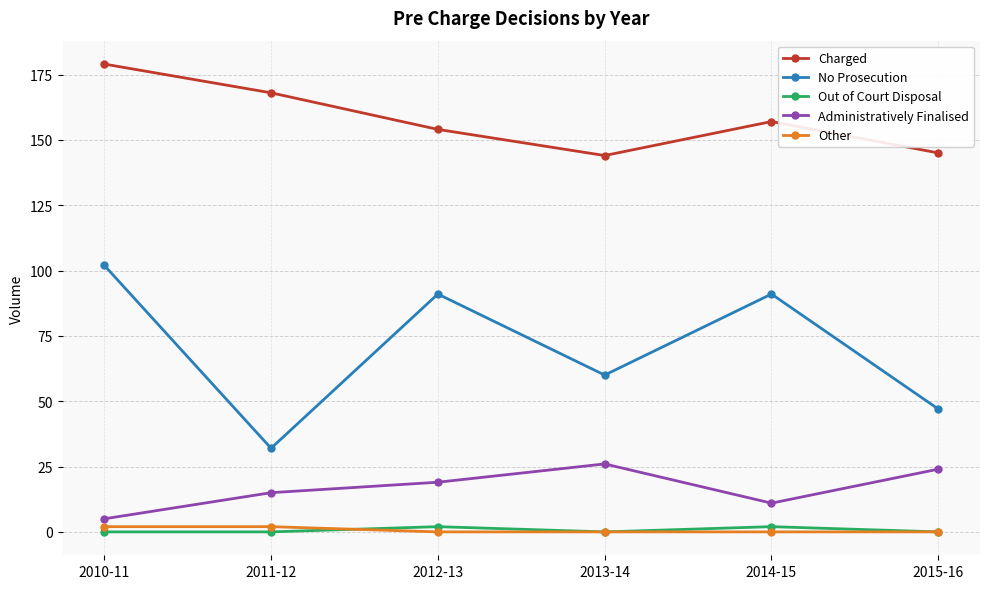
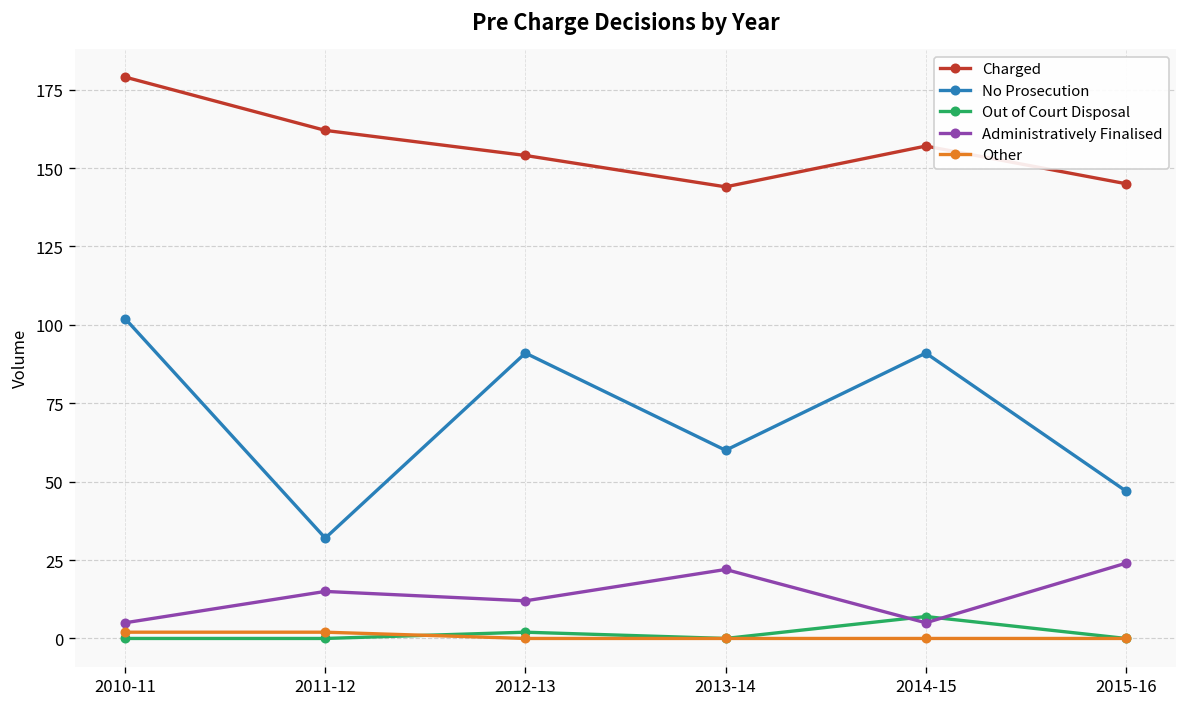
  {
    "Charged": {
      "2010-11": 179,
-     "2011-12": 168,
+     "2011-12": 162,
      "2012-13": 154,
      "2013-14": 144,
      "2014-15": 157,
      "2015-16": 145
    },
    "No Prosecution": {
      "2010-11": 102,
      "2011-12": 32,
      "2012-13": 91,
      "2013-14": 60,
      "2014-15": 91,
      "2015-16": 47
    },
    "Out of Court Disposal": {
      "2010-11": 0,
      "2011-12": 0,
      "2012-13": 2,
-     "2014-15": 2
+     "2014-15": 7
    },
    "Administratively Finalised": {
      "2010-11": 5,
      "2011-12": 15,
-     "2012-13": 19,
-     "2013-14": 26,
-     "2014-15": 11,
+     "2012-13": 12,
+     "2013-14": 22,
+     "2014-15": 5,
      "2015-16": 24
    },
    "Other": {
      "2010-11": 2,
      "2011-12": 2,
      "2012-13": 0,
      "2014-15": 0
    }
  }
